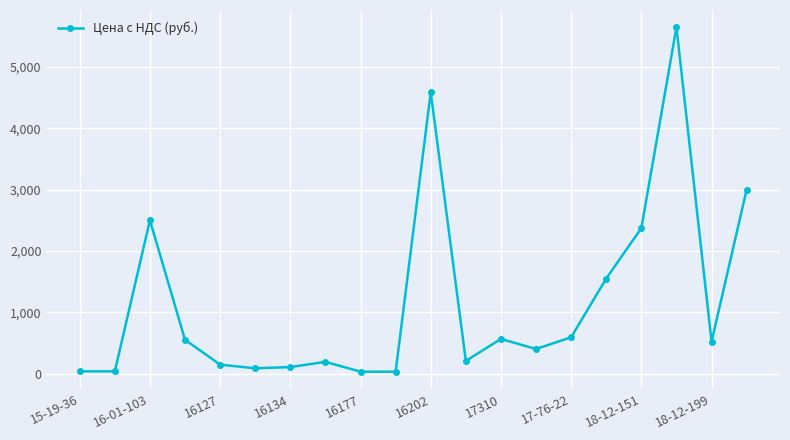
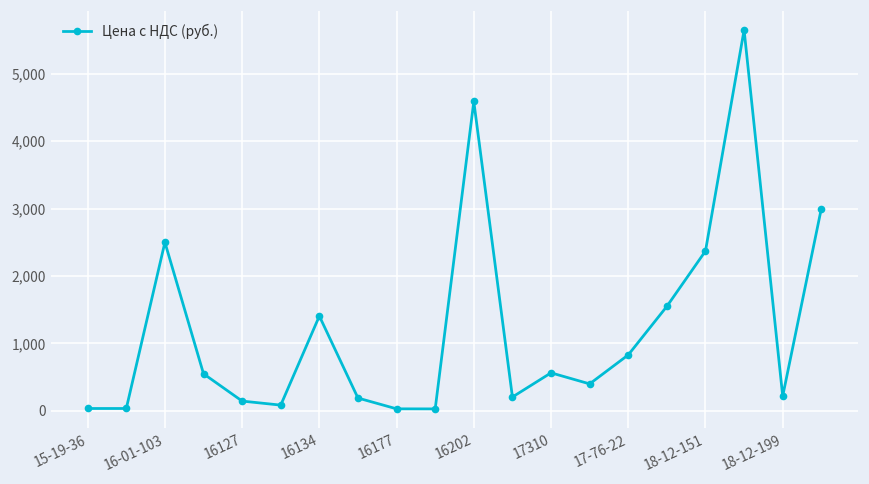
  {
    "15-19-36": "0",
    "16-01-103": "2,500",
    "16127": "100",
-   "16134": "100",
+   "16134": "1,400",
    "16177": "0",
    "16202": "4,600",
    "17310": "600",
-   "17-76-22": "600",
+   "17-76-22": "800",
    "18-12-151": "2,400",
-   "18-12-199": "500"
+   "18-12-199": "200"
  }
